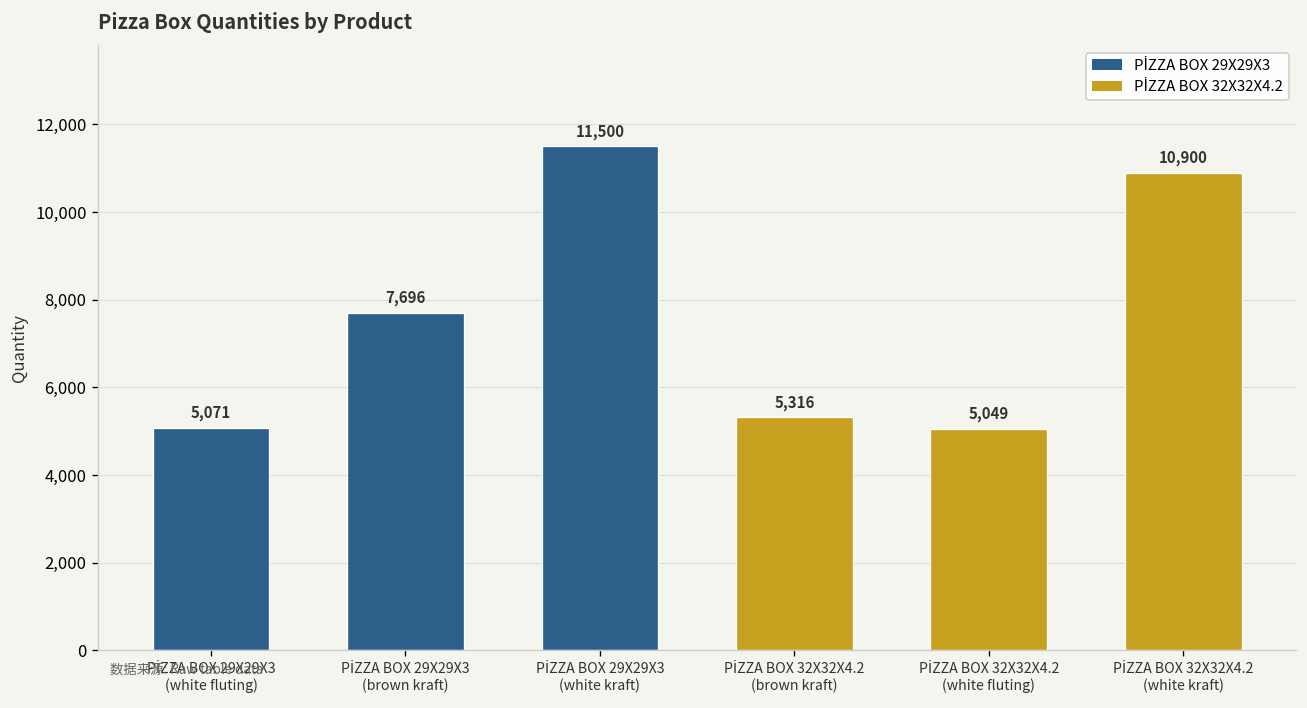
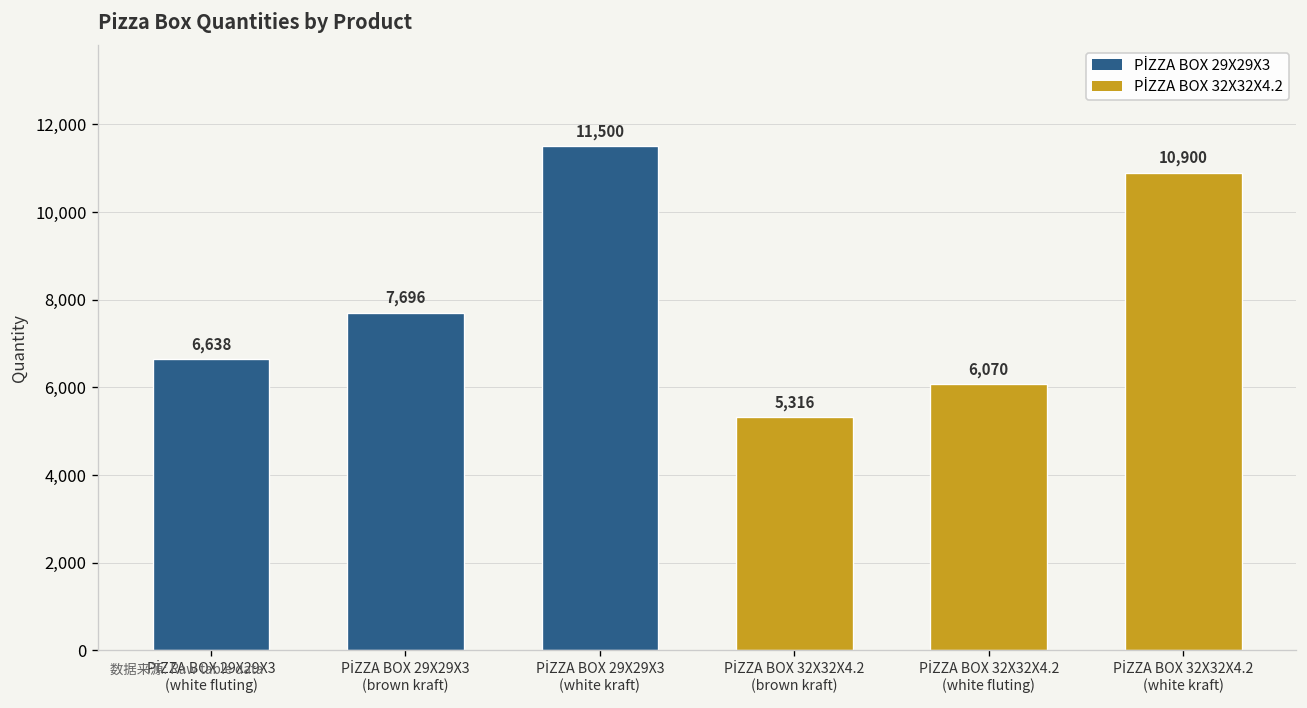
  {
-   "PİZZA BOX 29X29X3 (white fluting)": "5,071",
+   "PİZZA BOX 29X29X3 (white fluting)": "6,638",
    "PİZZA BOX 29X29X3 (brown kraft)": "7,696",
    "PİZZA BOX 29X29X3 (white kraft)": "11,500",
    "PİZZA BOX 32X32X4.2 (brown kraft)": "5,316",
-   "PİZZA BOX 32X32X4.2 (white fluting)": "5,049",
+   "PİZZA BOX 32X32X4.2 (white fluting)": "6,070",
    "PİZZA BOX 32X32X4.2 (white kraft)": "10,900"
  }
